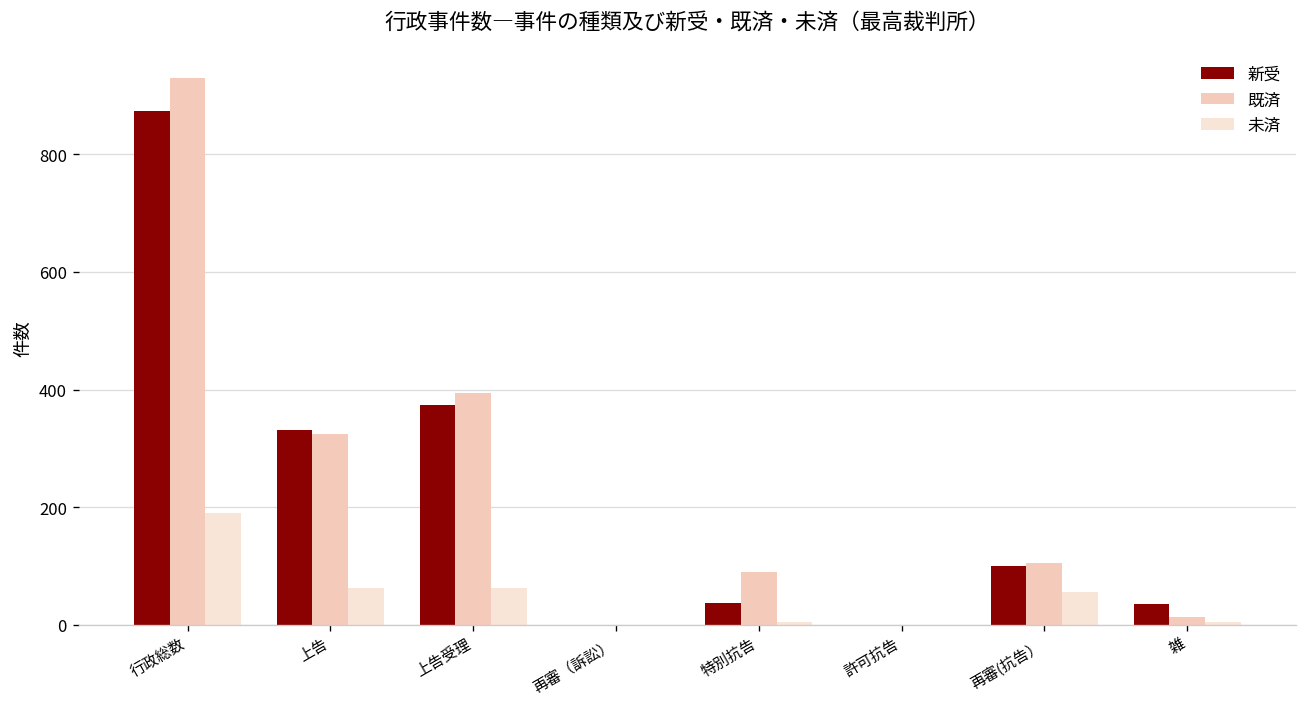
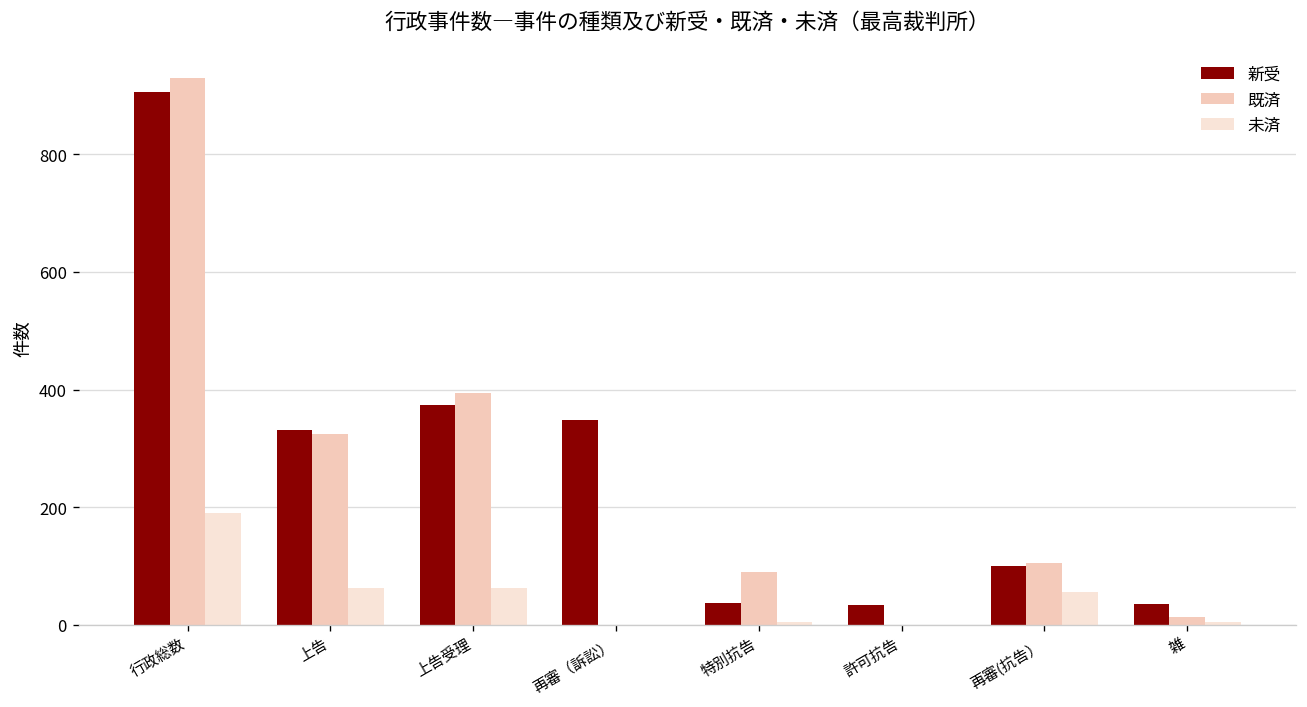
  {
    "新受": {
-     "行政総数": 870,
+     "行政総数": 910,
      "上告": 330,
      "上告受理": 370,
-     "再審（訴訟）": 0,
+     "再審（訴訟）": 350,
      "特別抗告": 40,
-     "許可抗告": 0,
+     "許可抗告": 30,
      "再審(抗告）": 100,
      "雑": 40
    }
  }
